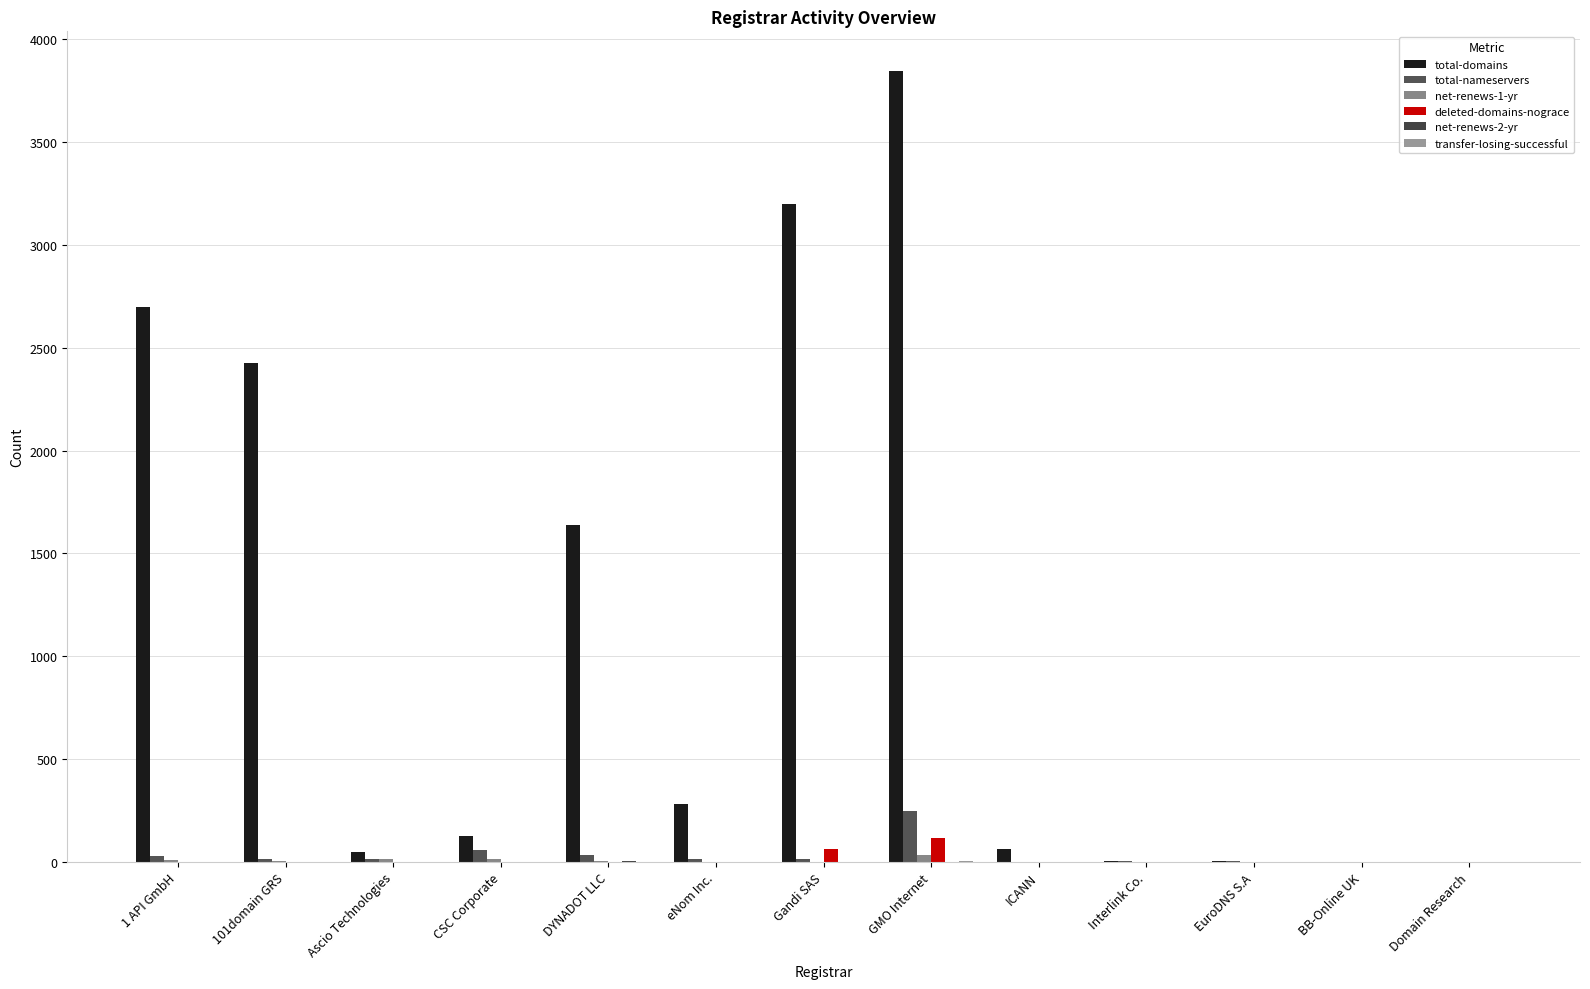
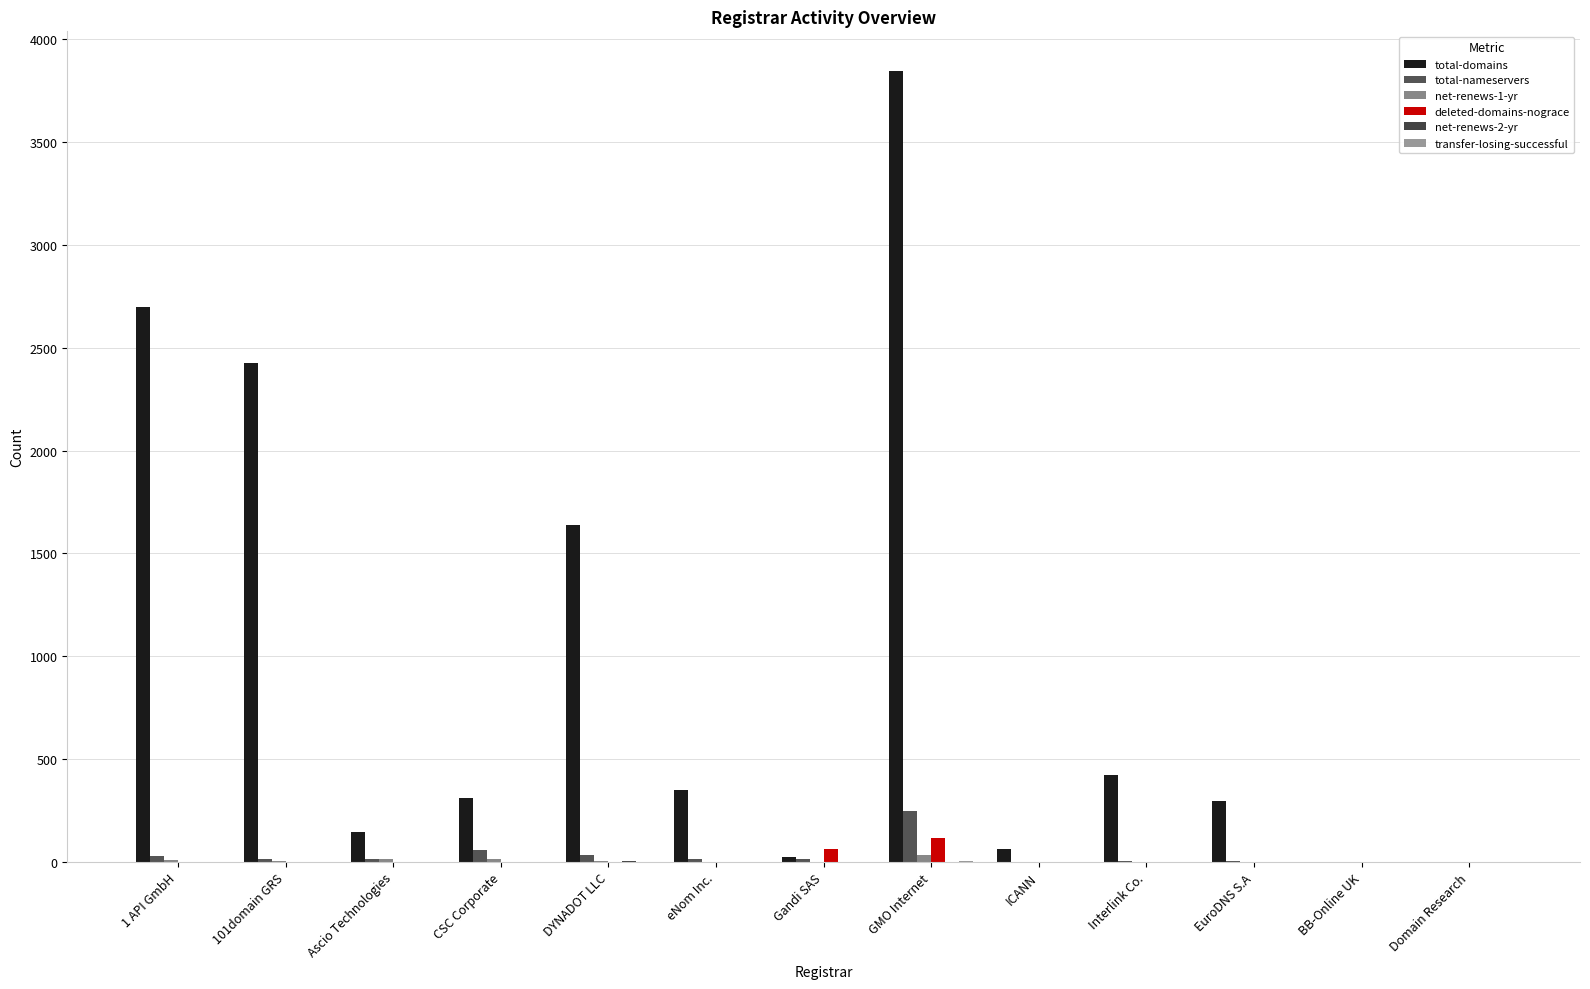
  {
    "total-domains": {
      "1 API GmbH": 2700,
      "101domain GRS": 2420,
-     "Ascio Technologies": 50,
-     "CSC Corporate": 130,
+     "Ascio Technologies": 150,
+     "CSC Corporate": 310,
      "DYNADOT LLC": 1640,
-     "eNom Inc.": 280,
-     "Gandi SAS": 3200,
+     "eNom Inc.": 350,
+     "Gandi SAS": 20,
      "GMO Internet": 3850,
      "ICANN": 60,
-     "Interlink Co.": 0,
-     "EuroDNS S.A": 10,
+     "Interlink Co.": 420,
+     "EuroDNS S.A": 300,
      "BB-Online UK": 0,
      "Domain Research": 0
    },
    "deleted-domains-nograce": {
      "1 API GmbH": 0,
      "101domain GRS": 0,
      "Ascio Technologies": 0,
      "CSC Corporate": 0,
      "DYNADOT LLC": 0,
      "eNom Inc.": 0,
      "Gandi SAS": 60,
      "GMO Internet": 120,
      "ICANN": 0,
      "Interlink Co.": 0,
      "EuroDNS S.A": 0,
      "BB-Online UK": 0,
      "Domain Research": 0
    }
  }
